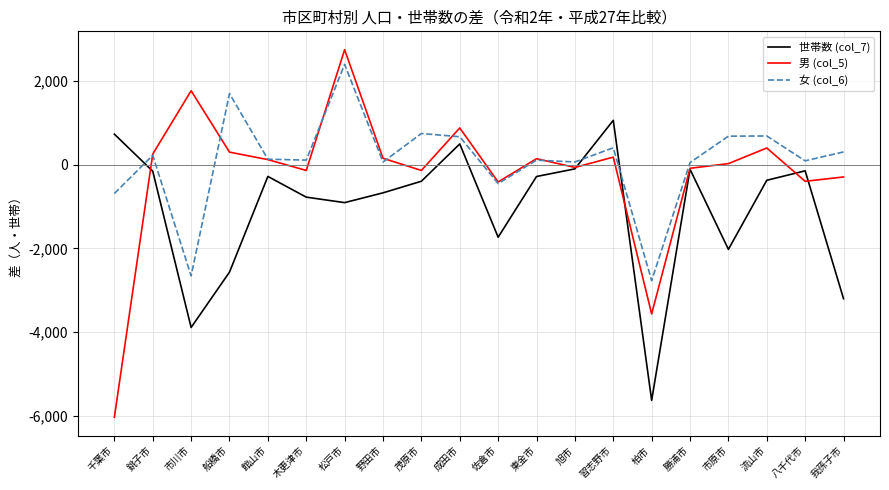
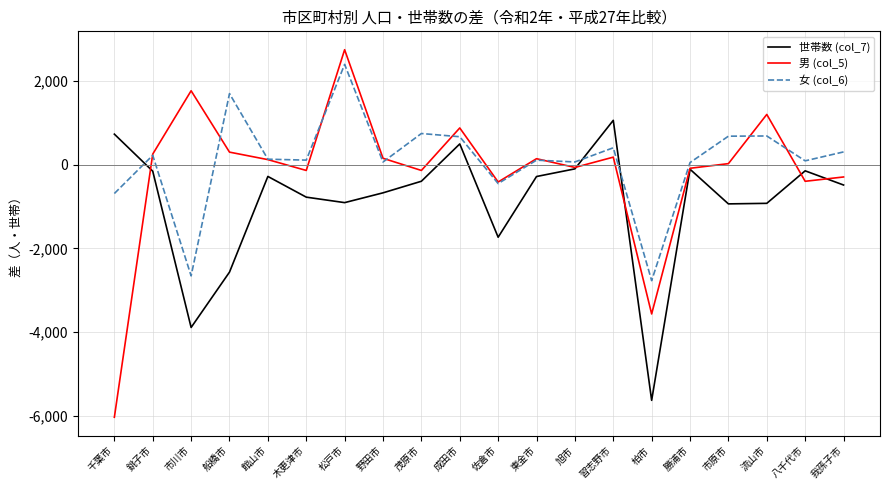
  {
    "世帯数 (col_7)": {
      "千葉市": "700",
      "銚子市": "-200",
      "市川市": "-3,900",
      "船橋市": "-2,600",
      "館山市": "-300",
      "木更津市": "-800",
      "松戸市": "-900",
      "野田市": "-700",
      "茂原市": "-400",
      "成田市": "500",
      "佐倉市": "-1,700",
      "東金市": "-300",
      "習志野市": "1,100",
      "柏市": "-5,600",
-     "市原市": "-2,000",
-     "流山市": "-400",
+     "市原市": "-900",
+     "流山市": "-900",
      "八千代市": "-100",
-     "我孫子市": "-3,200"
+     "我孫子市": "-500"
    },
    "男 (col_5)": {
      "千葉市": "-6,000",
      "市川市": "1,800",
      "船橋市": "300",
      "木更津市": "-100",
      "松戸市": "2,700",
      "野田市": "200",
      "茂原市": "-100",
      "成田市": "900",
      "習志野市": "200",
      "柏市": "-3,600",
      "市原市": "0",
-     "流山市": "400",
+     "流山市": "1,200",
      "八千代市": "-400",
      "我孫子市": "-300"
    },
    "女 (col_6)": {
      "千葉市": "-700",
      "市川市": "-2,700",
      "船橋市": "1,700",
      "木更津市": "100",
      "松戸市": "2,400",
      "野田市": "100",
      "茂原市": "700",
      "成田市": "700",
      "旭市": "100",
      "習志野市": "400",
      "柏市": "-2,800",
      "勝浦市": "100",
      "市原市": "700",
      "流山市": "700",
      "八千代市": "100",
      "我孫子市": "300"
    }
  }
